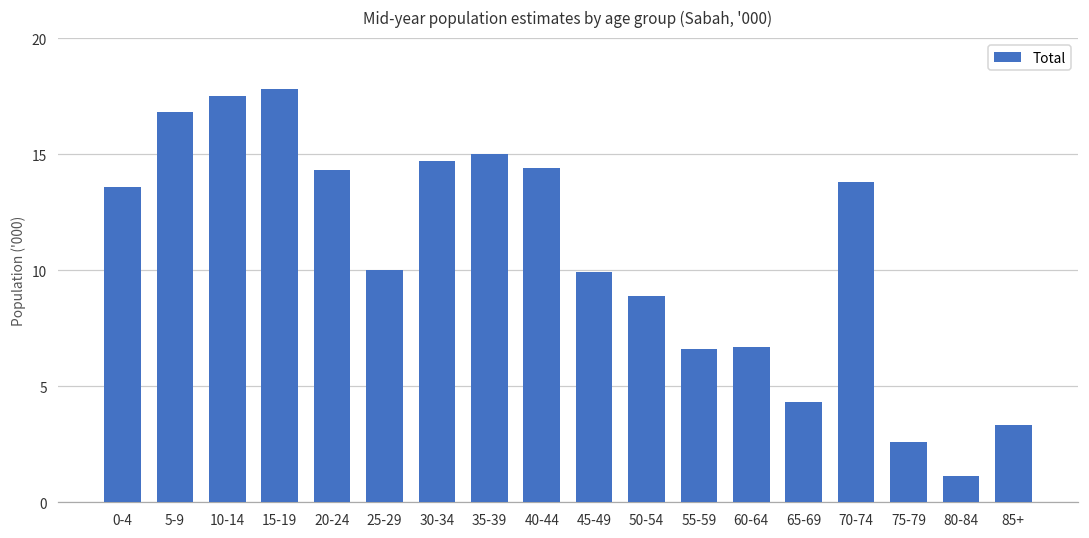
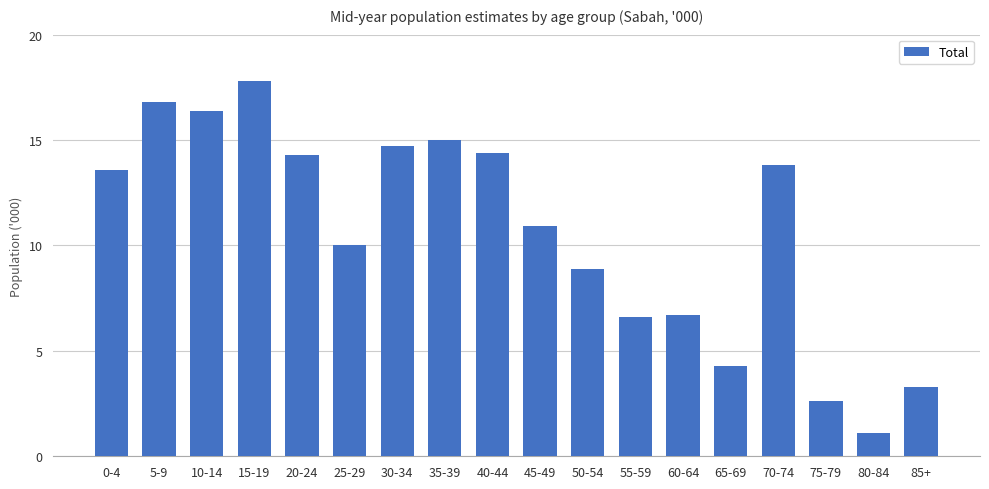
  {
    "0-4": 13.6,
    "5-9": 16.8,
-   "10-14": 17.5,
+   "10-14": 16.4,
    "15-19": 17.8,
    "20-24": 14.3,
    "25-29": 10.0,
    "30-34": 14.7,
    "35-39": 15.0,
    "40-44": 14.4,
-   "45-49": 9.9,
+   "45-49": 10.9,
    "50-54": 8.9,
    "55-59": 6.6,
    "60-64": 6.7,
    "65-69": 4.3,
    "70-74": 13.8,
    "75-79": 2.6,
    "80-84": 1.1,
    "85+": 3.3
  }
